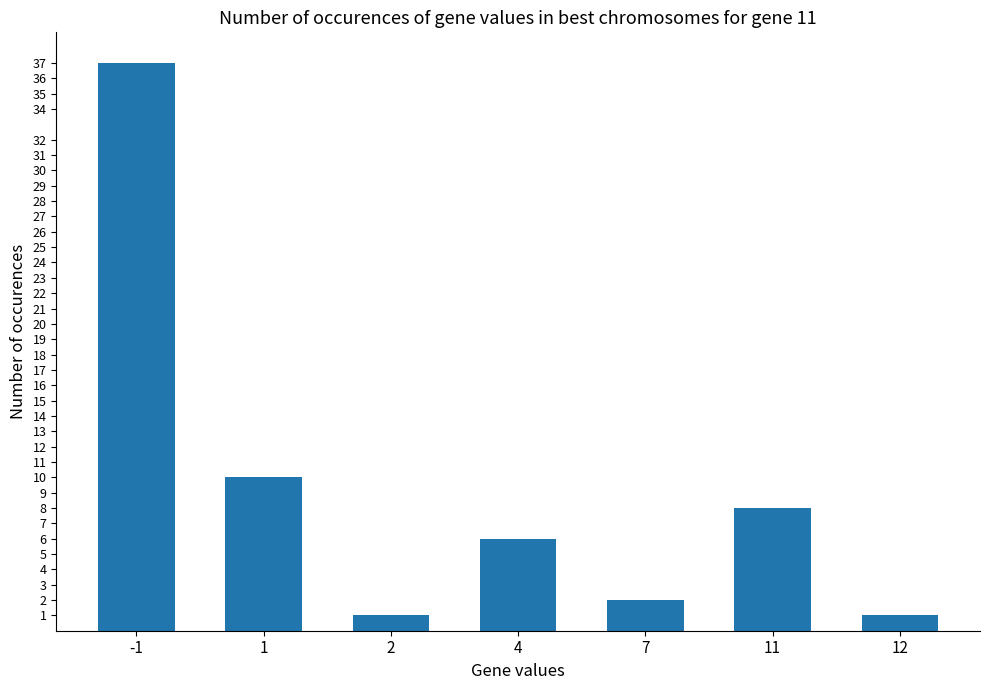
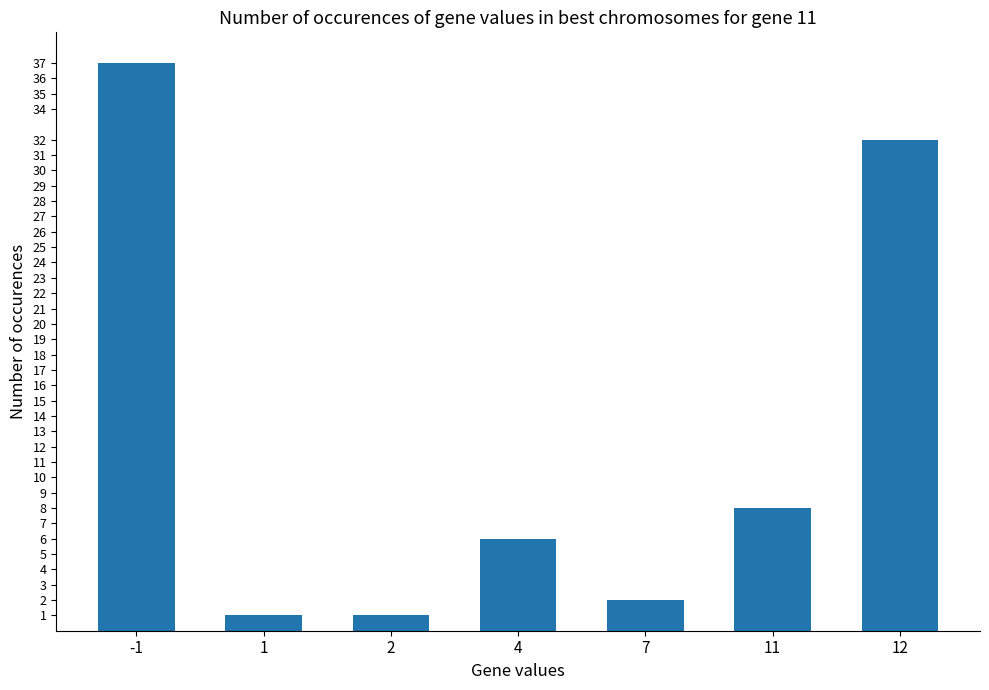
  {
    "-1": 37,
-   "1": 10,
+   "1": 1,
    "2": 1,
    "4": 6,
    "7": 2,
    "11": 8,
-   "12": 1
+   "12": 32
  }
